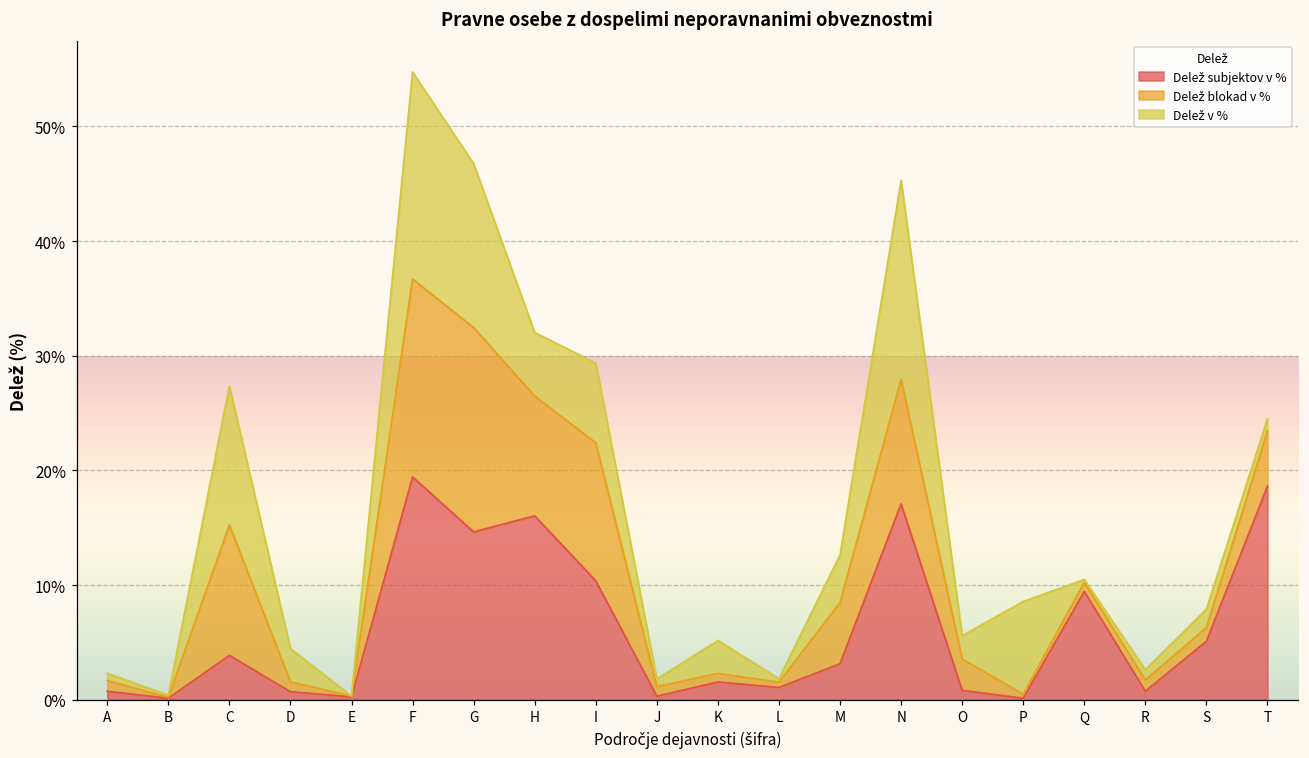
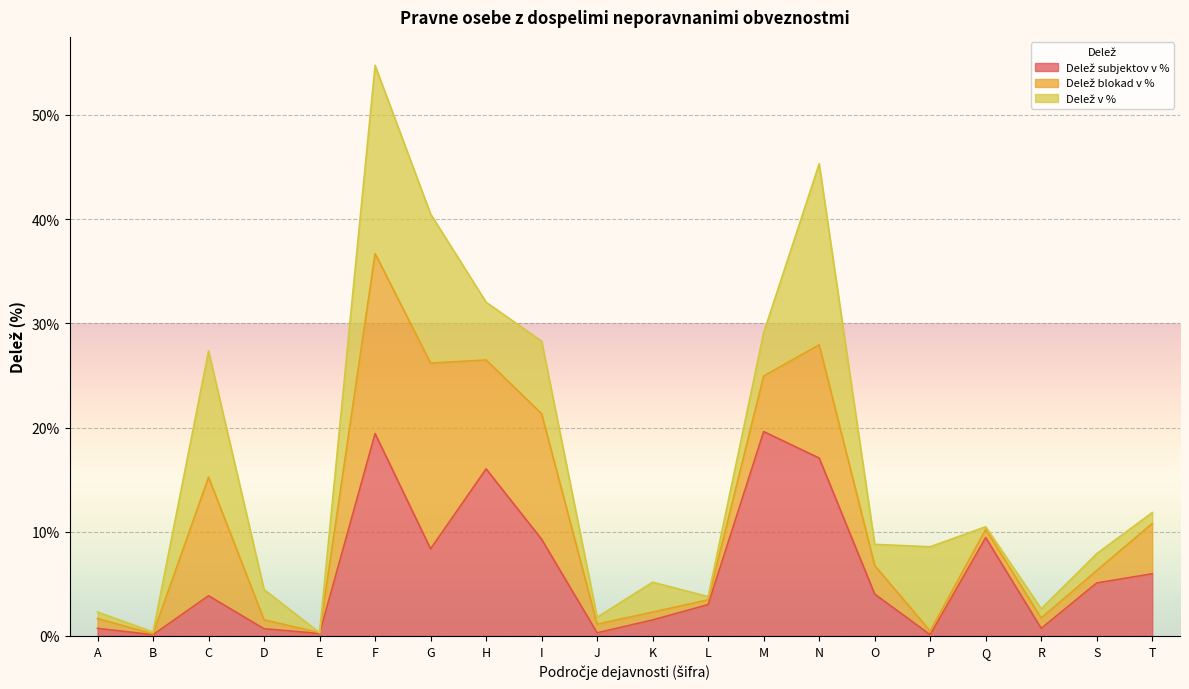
  {
    "Delež subjektov v %": {
      "A": "0.7%",
      "C": "3.9%",
      "D": "0.7%",
      "F": "19.4%",
-     "G": "14.6%",
+     "G": "8.4%",
      "H": "16.0%",
-     "I": "10.4%",
+     "I": "9.3%",
      "J": "0.3%",
      "K": "1.5%",
-     "L": "1.1%",
-     "M": "3.1%",
+     "L": "3.0%",
+     "M": "19.6%",
      "N": "17.1%",
-     "O": "0.8%",
+     "O": "4.0%",
      "P": "0.1%",
      "Q": "9.4%",
      "R": "0.7%",
      "S": "5.1%",
-     "T": "18.6%"
+     "T": "6.0%"
    }
  }
